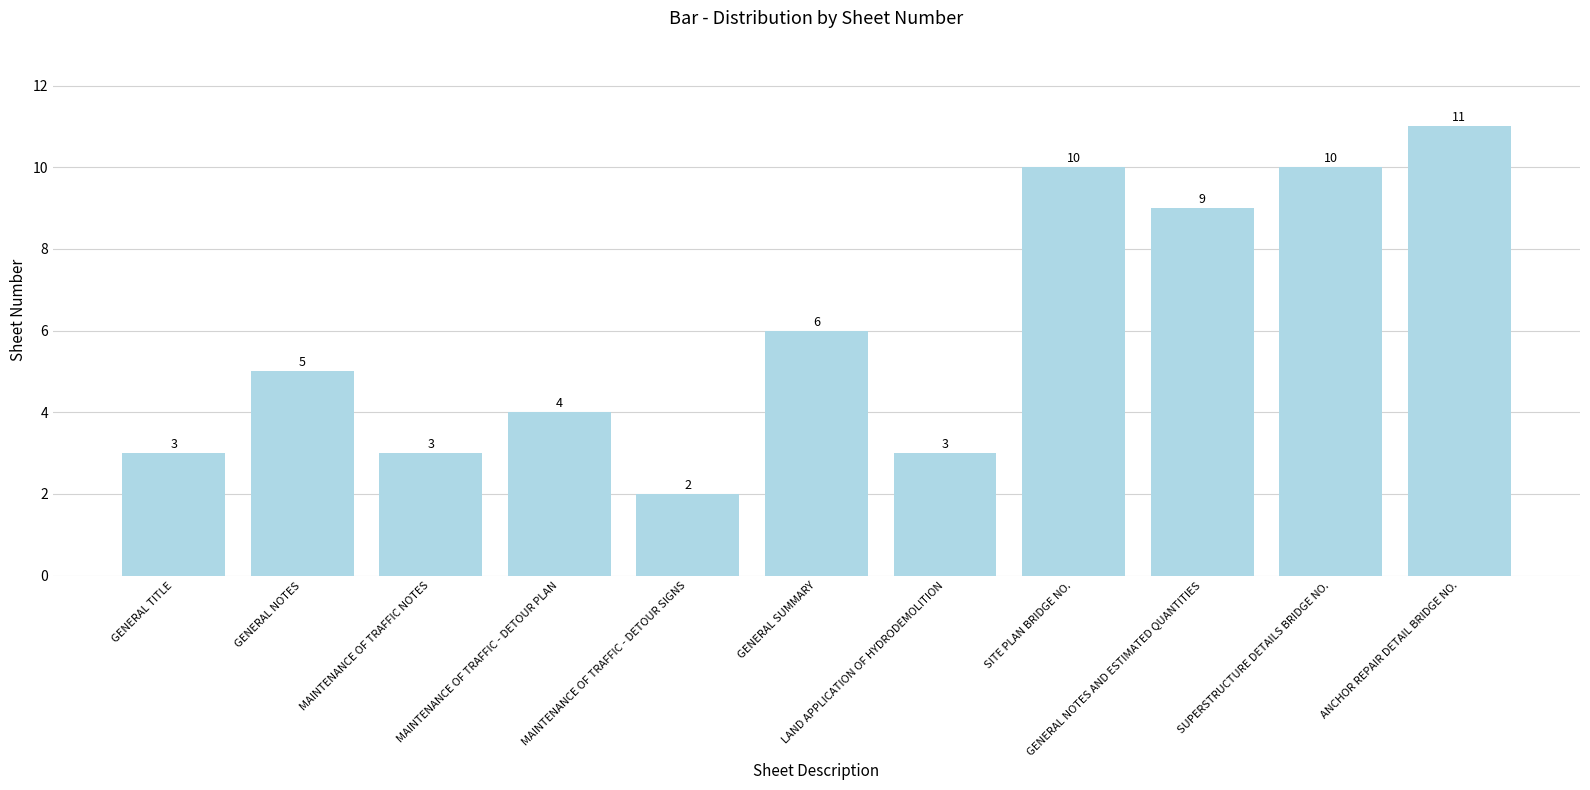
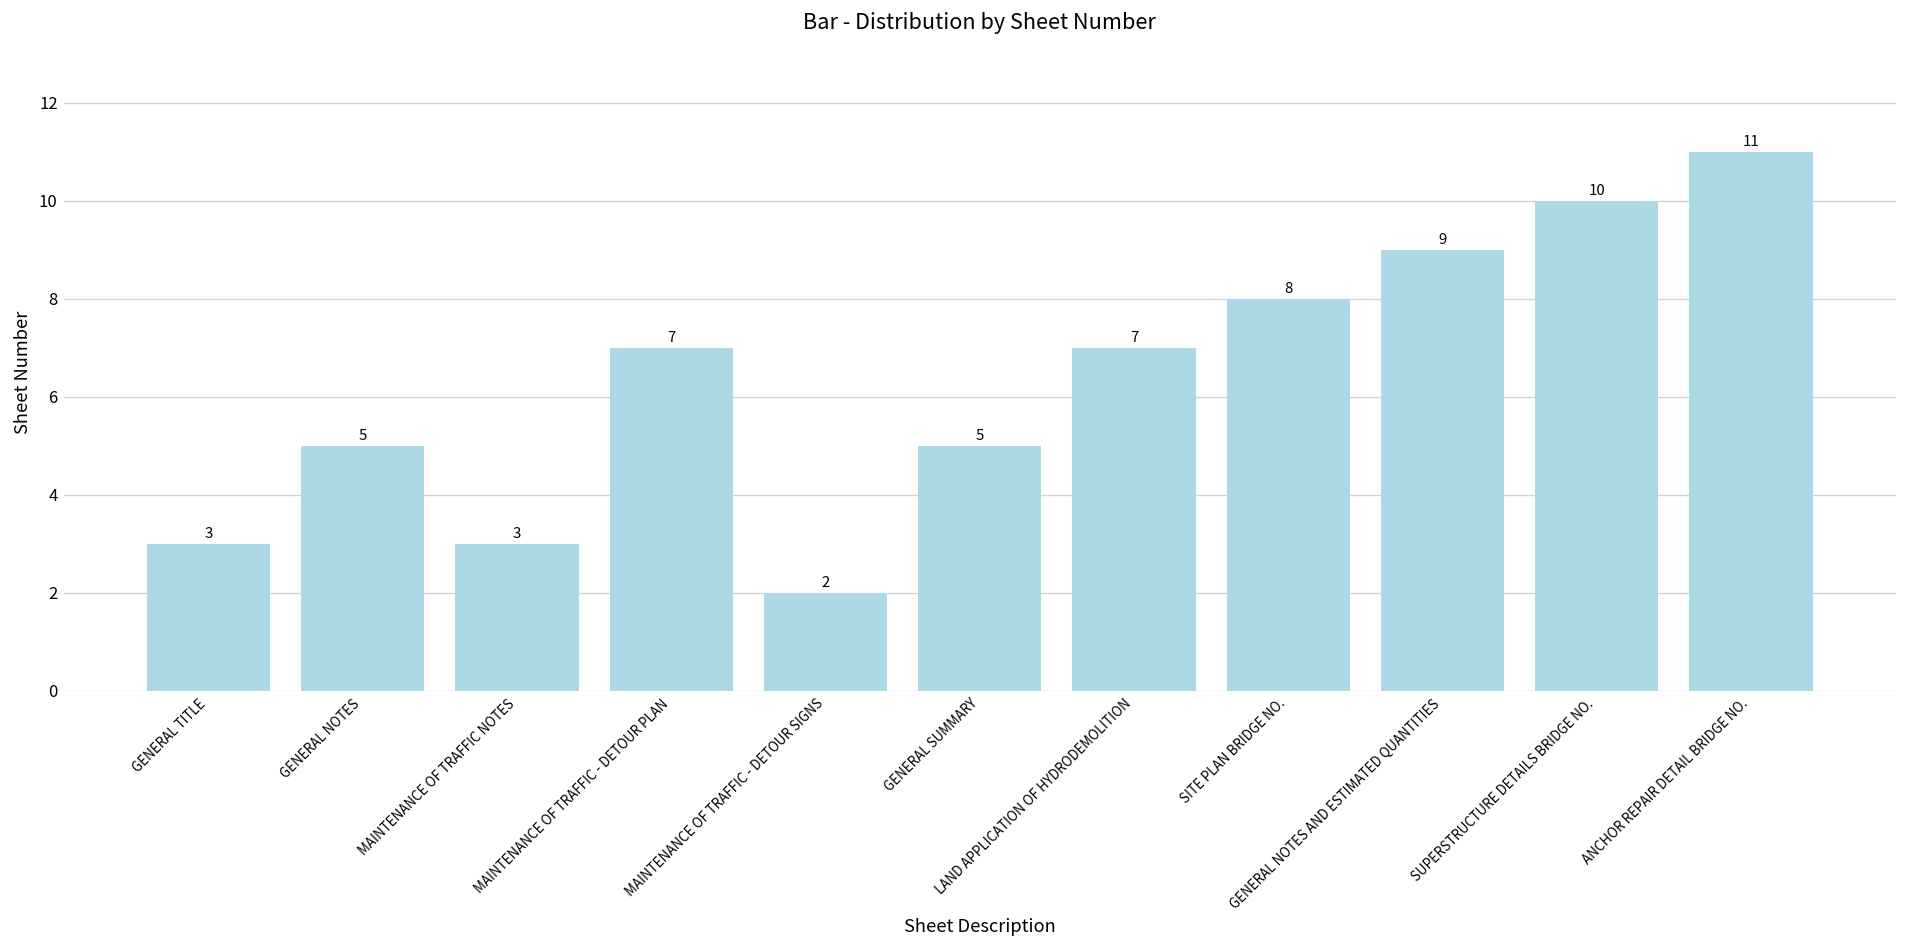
  {
    "GENERAL TITLE": 3,
    "GENERAL NOTES": 5,
    "MAINTENANCE OF TRAFFIC NOTES": 3,
-   "MAINTENANCE OF TRAFFIC - DETOUR PLAN": 4,
+   "MAINTENANCE OF TRAFFIC - DETOUR PLAN": 7,
    "MAINTENANCE OF TRAFFIC - DETOUR SIGNS": 2,
-   "GENERAL SUMMARY": 6,
-   "LAND APPLICATION OF HYDRODEMOLITION": 3,
-   "SITE PLAN BRIDGE NO.": 10,
+   "GENERAL SUMMARY": 5,
+   "LAND APPLICATION OF HYDRODEMOLITION": 7,
+   "SITE PLAN BRIDGE NO.": 8,
    "GENERAL NOTES AND ESTIMATED QUANTITIES": 9,
    "SUPERSTRUCTURE DETAILS BRIDGE NO.": 10,
    "ANCHOR REPAIR DETAIL BRIDGE NO.": 11
  }
